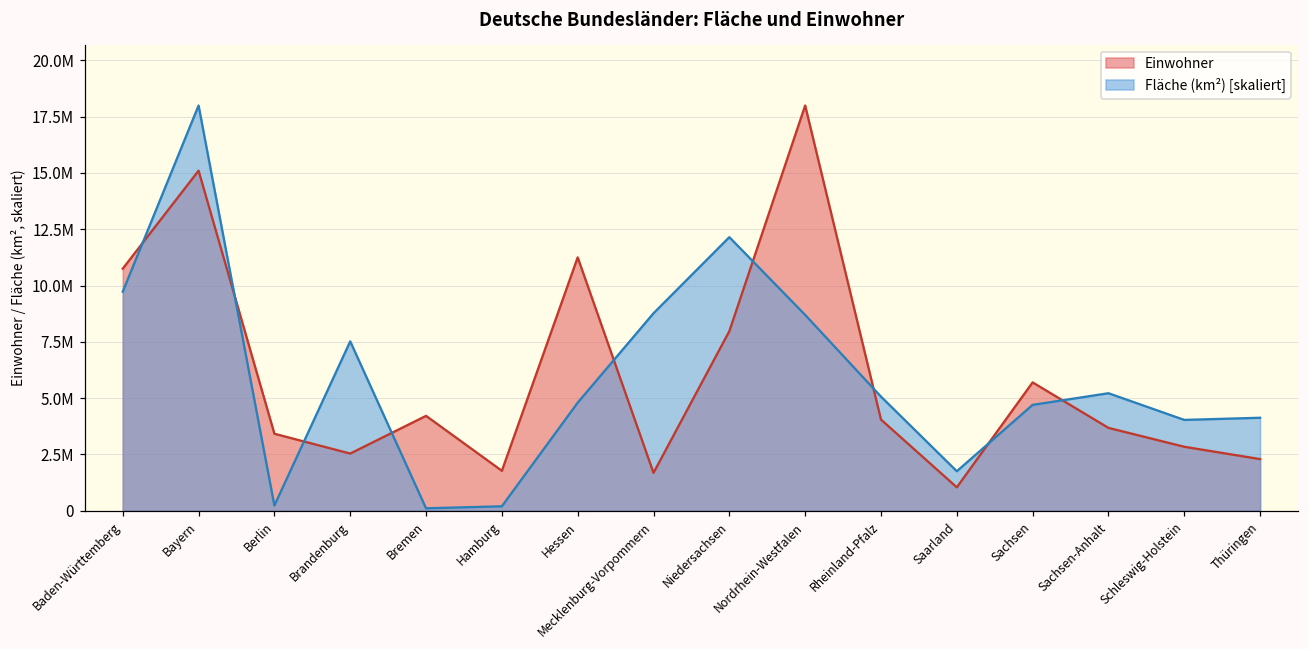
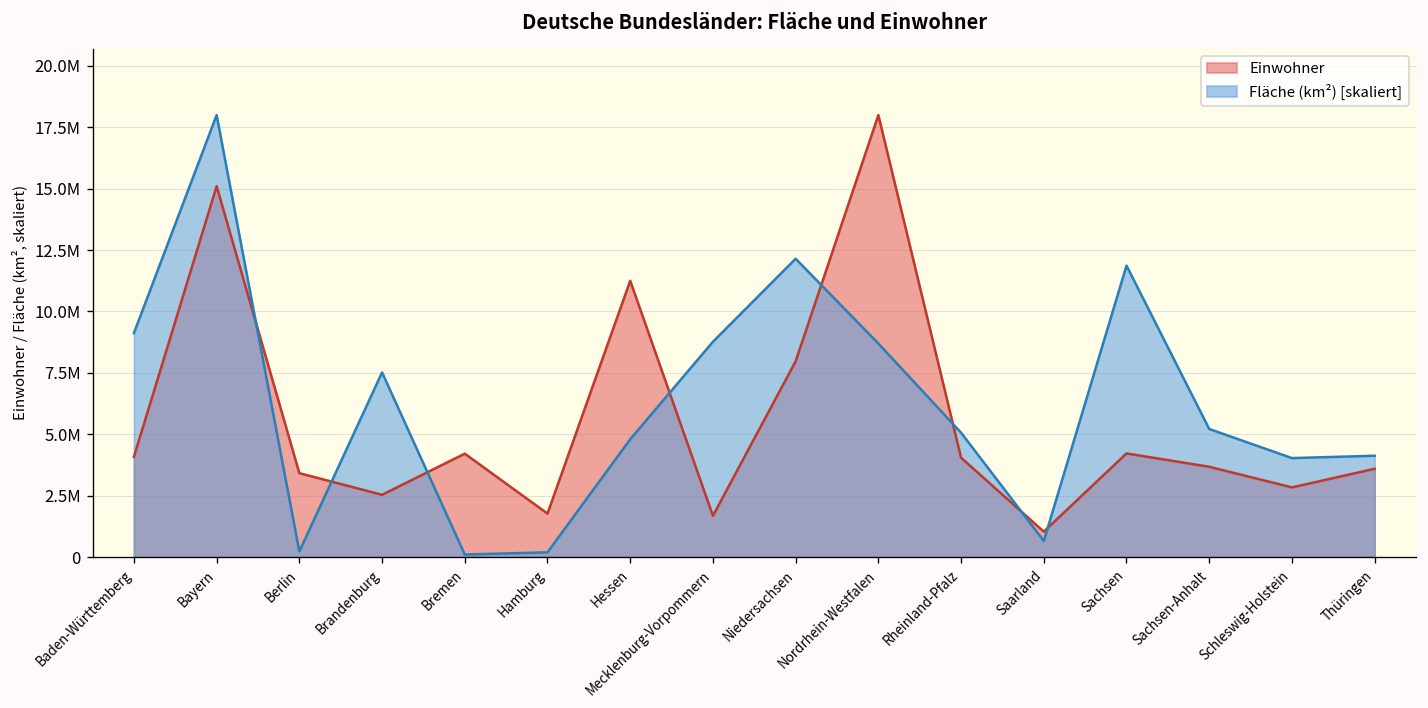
  {
    "Einwohner": {
-     "Baden-Württemberg": 10700000,
+     "Baden-Württemberg": 4100000,
      "Bayern": 15100000,
      "Berlin": 3400000,
      "Brandenburg": 2500000,
      "Bremen": 4200000,
      "Hamburg": 1800000,
      "Hessen": 11200000,
      "Mecklenburg-Vorpommern": 1700000,
      "Niedersachsen": 8000000,
      "Nordrhein-Westfalen": 18000000,
      "Rheinland-Pfalz": 4000000,
      "Saarland": 1000000,
-     "Sachsen": 5700000,
+     "Sachsen": 4200000,
      "Sachsen-Anhalt": 3700000,
      "Schleswig-Holstein": 2800000,
-     "Thüringen": 2300000
+     "Thüringen": 3600000
    },
    "Fläche (km²) [skaliert]": {
-     "Baden-Württemberg": 9700000,
+     "Baden-Württemberg": 9100000,
      "Bayern": 18000000,
      "Berlin": 200000,
      "Brandenburg": 7500000,
      "Bremen": 100000,
      "Hamburg": 200000,
      "Hessen": 4800000,
      "Mecklenburg-Vorpommern": 8800000,
      "Niedersachsen": 12100000,
      "Nordrhein-Westfalen": 8700000,
      "Rheinland-Pfalz": 5100000,
-     "Saarland": 1800000,
-     "Sachsen": 4700000,
+     "Saarland": 700000,
+     "Sachsen": 11900000,
      "Sachsen-Anhalt": 5200000,
      "Schleswig-Holstein": 4000000,
      "Thüringen": 4100000
    }
  }
